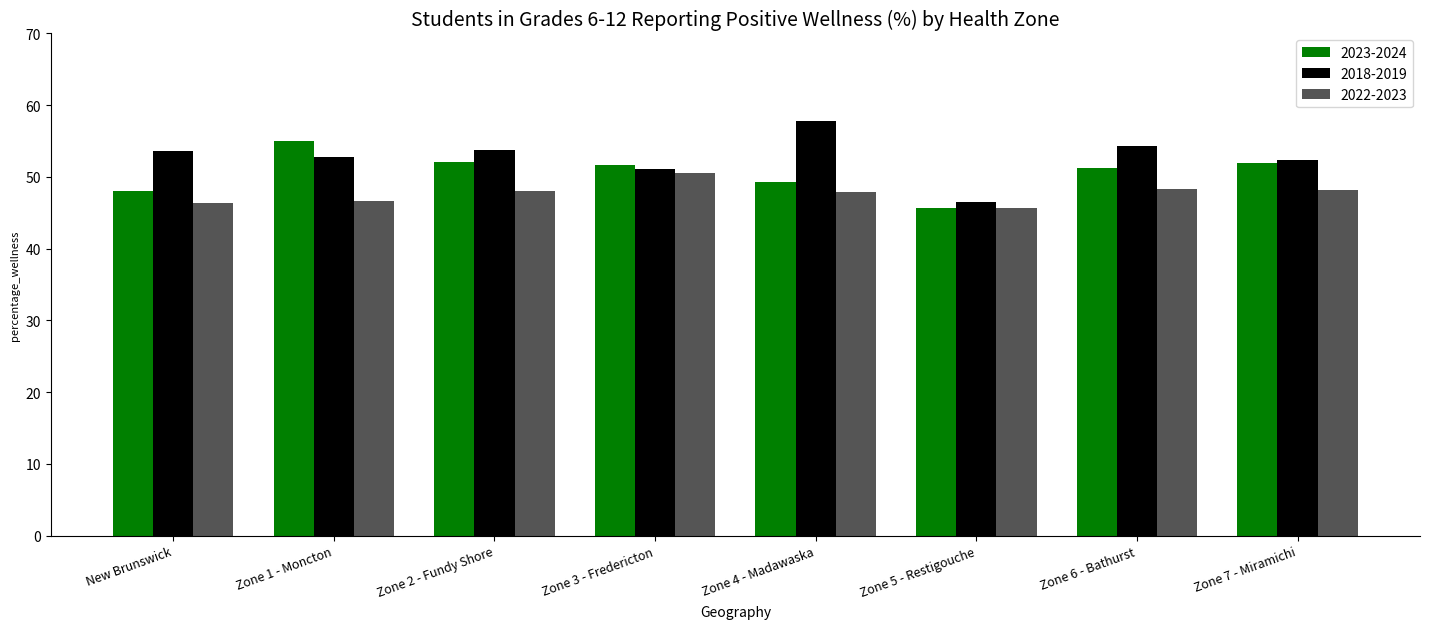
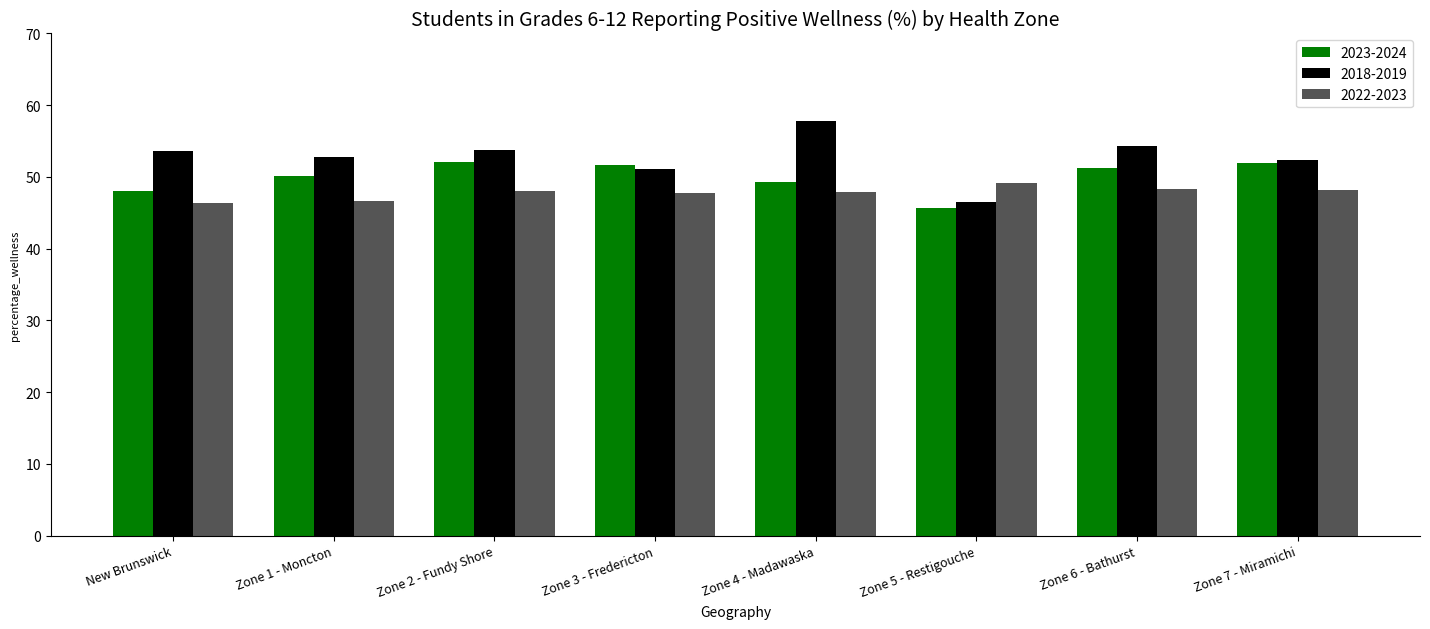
  {
    "2023-2024": {
      "New Brunswick": 48,
-     "Zone 1 - Moncton": 55,
+     "Zone 1 - Moncton": 50,
      "Zone 2 - Fundy Shore": 52,
      "Zone 3 - Fredericton": 52,
      "Zone 4 - Madawaska": 49,
      "Zone 5 - Restigouche": 46,
      "Zone 6 - Bathurst": 51,
      "Zone 7 - Miramichi": 52
    },
    "2018-2019": {
      "New Brunswick": 54,
      "Zone 1 - Moncton": 53,
      "Zone 2 - Fundy Shore": 54,
      "Zone 3 - Fredericton": 51,
      "Zone 4 - Madawaska": 58,
      "Zone 5 - Restigouche": 47,
      "Zone 6 - Bathurst": 54,
      "Zone 7 - Miramichi": 52
    },
    "2022-2023": {
      "New Brunswick": 46,
      "Zone 1 - Moncton": 47,
      "Zone 2 - Fundy Shore": 48,
-     "Zone 3 - Fredericton": 51,
+     "Zone 3 - Fredericton": 48,
      "Zone 4 - Madawaska": 48,
-     "Zone 5 - Restigouche": 46,
+     "Zone 5 - Restigouche": 49,
      "Zone 6 - Bathurst": 48,
      "Zone 7 - Miramichi": 48
    }
  }
